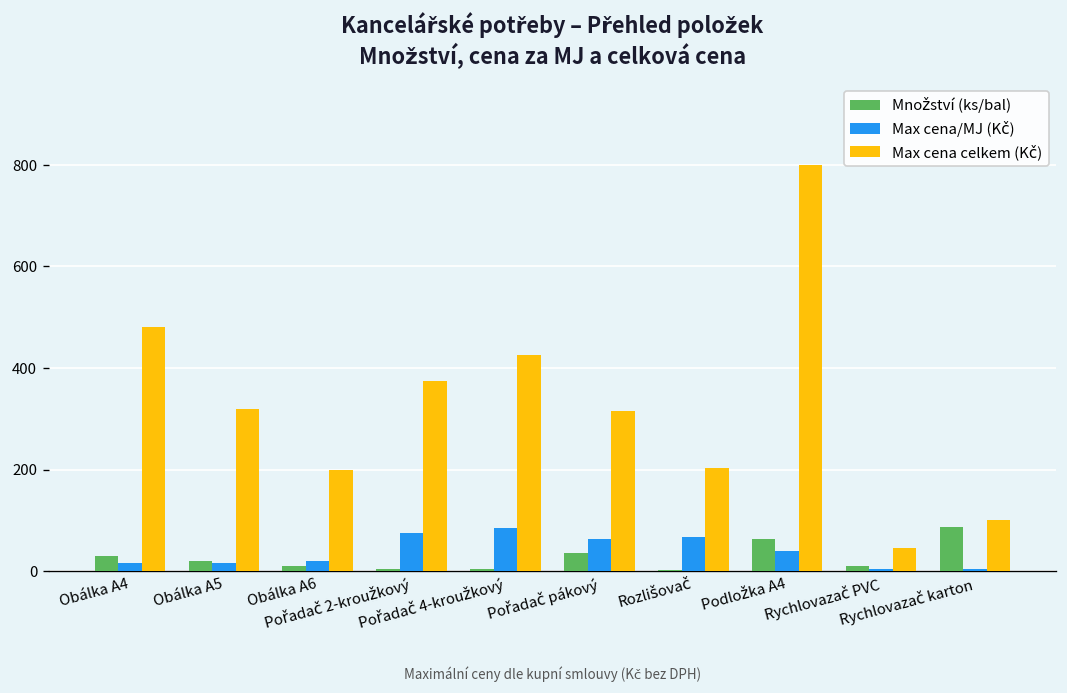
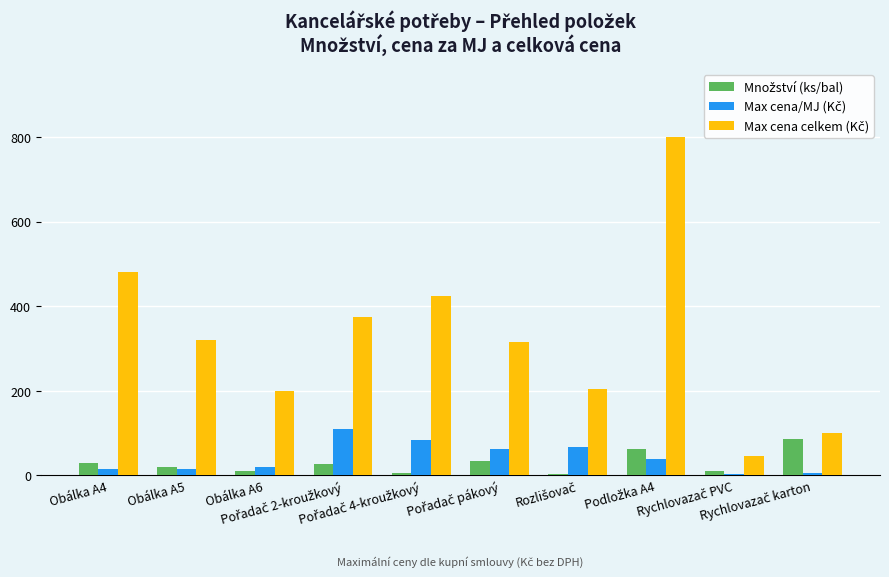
  {
    "Množství (ks/bal)": {
      "Obálka A4": 30,
      "Obálka A5": 20,
      "Obálka A6": 10,
-     "Pořadač 2-kroužkový": 10,
+     "Pořadač 2-kroužkový": 30,
      "Pořadač pákový": 40,
      "Podložka A4": 60,
      "Rychlovazač PVC": 10,
      "Rychlovazač karton": 90
    },
    "Max cena/MJ (Kč)": {
      "Obálka A4": 20,
      "Obálka A5": 20,
      "Obálka A6": 20,
-     "Pořadač 2-kroužkový": 80,
+     "Pořadač 2-kroužkový": 110,
      "Pořadač 4-kroužkový": 90,
      "Pořadač pákový": 60,
      "Rozlišovač": 70,
      "Podložka A4": 40
    },
    "Max cena celkem (Kč)": {
      "Obálka A4": 480,
      "Obálka A5": 320,
      "Obálka A6": 200,
      "Pořadač 2-kroužkový": 380,
      "Pořadač 4-kroužkový": 430,
      "Pořadač pákový": 320,
      "Rozlišovač": 200,
      "Podložka A4": 800,
      "Rychlovazač PVC": 50,
      "Rychlovazač karton": 100
    }
  }
